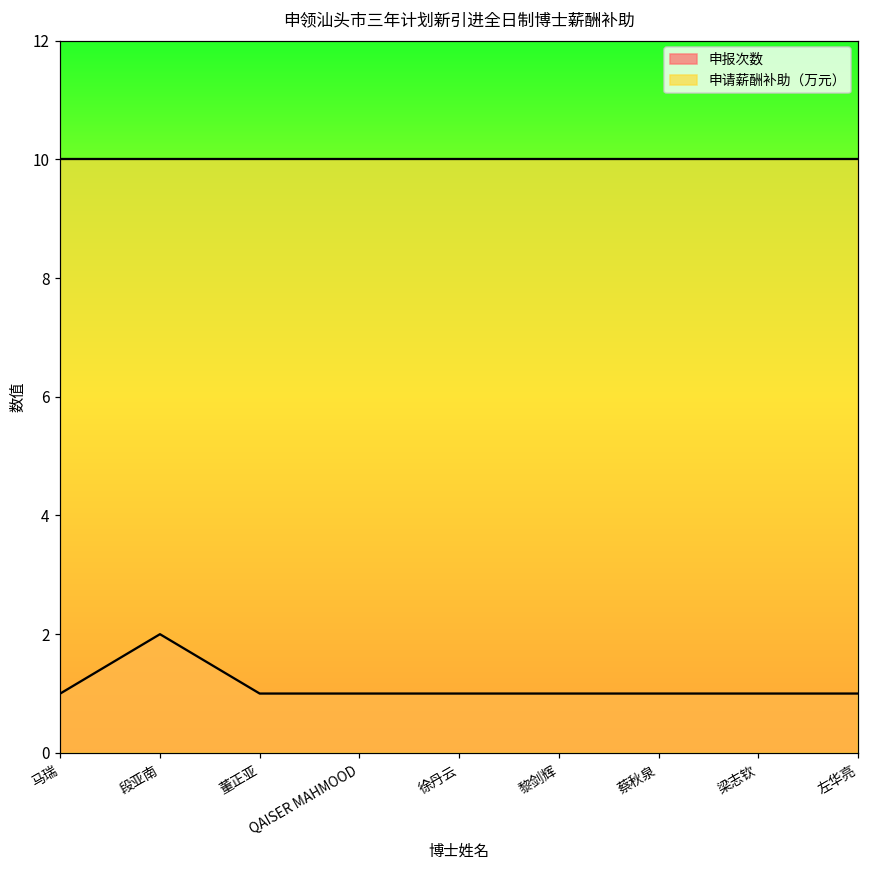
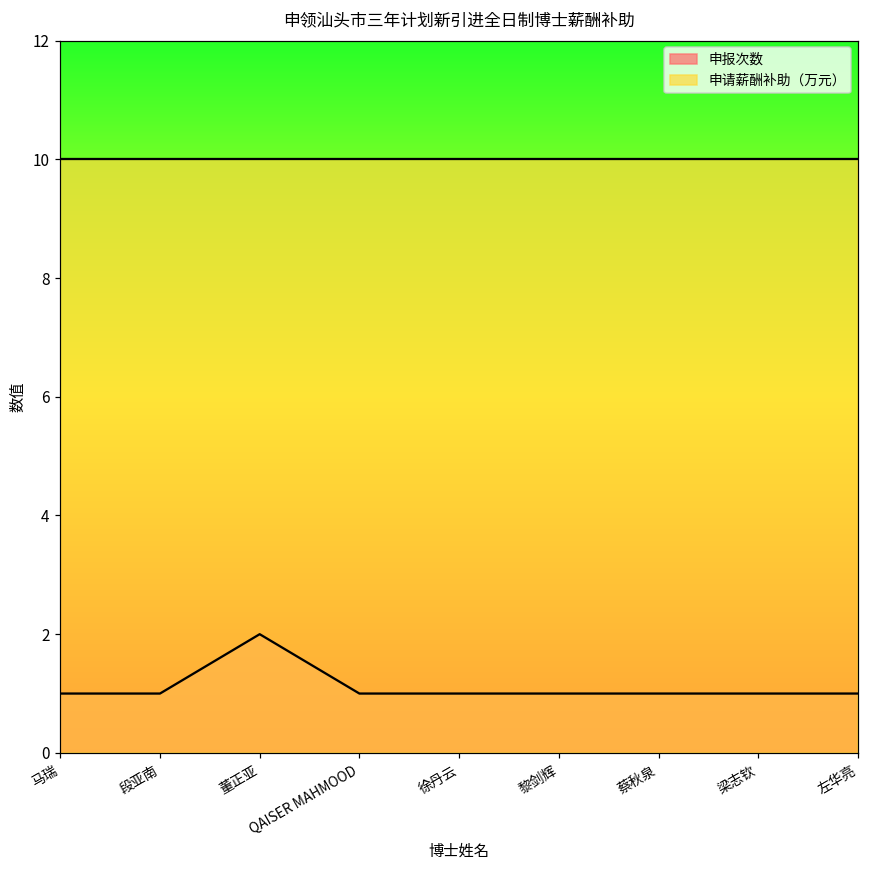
  {
    "申报次数": {
      "马瑞": 1,
-     "段亚南": 2,
-     "董正亚": 1,
+     "段亚南": 1,
+     "董正亚": 2,
      "QAISER MAHMOOD": 1,
      "徐丹云": 1,
      "黎剑辉": 1,
      "蔡秋泉": 1,
      "梁志钦": 1,
      "左华亮": 1
    },
    "申请薪酬补助（万元）": {
      "马瑞": 10,
      "段亚南": 10,
      "董正亚": 10,
      "QAISER MAHMOOD": 10,
      "徐丹云": 10,
      "黎剑辉": 10,
      "蔡秋泉": 10,
      "梁志钦": 10,
      "左华亮": 10
    }
  }
